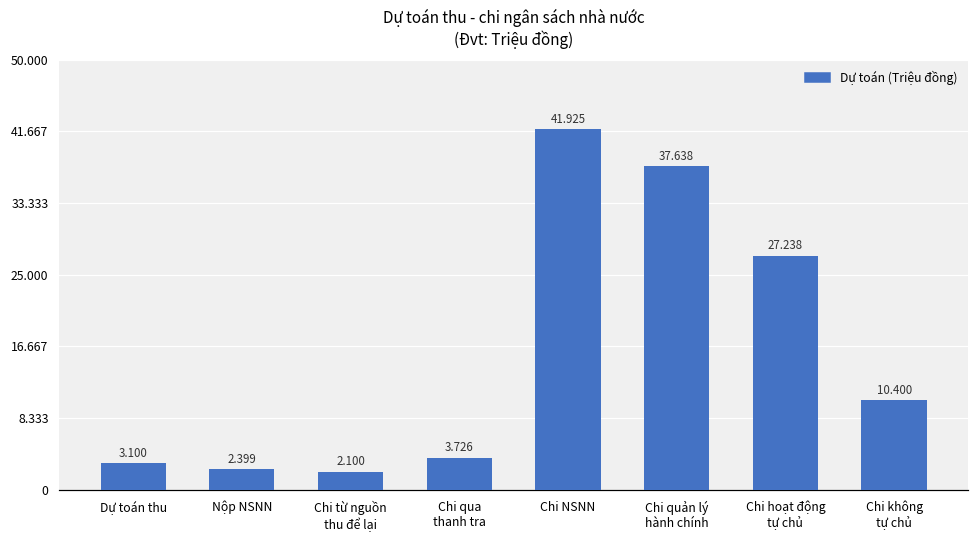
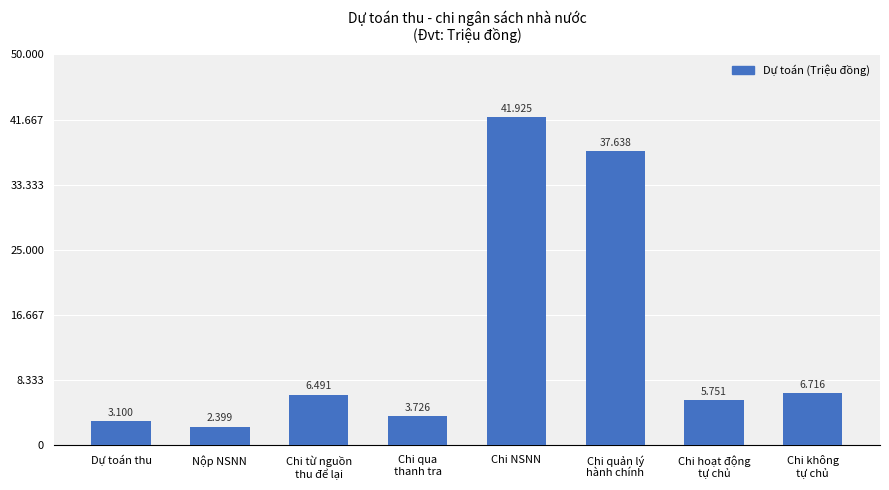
  {
-   "Chi từ nguồn thu để lại": 2.100,
-   "Chi hoạt động tự chủ": 27.238,
-   "Chi không tự chủ": 10.400
+   "Chi từ nguồn thu để lại": 6.491,
+   "Chi hoạt động tự chủ": 5.751,
+   "Chi không tự chủ": 6.716
  }
